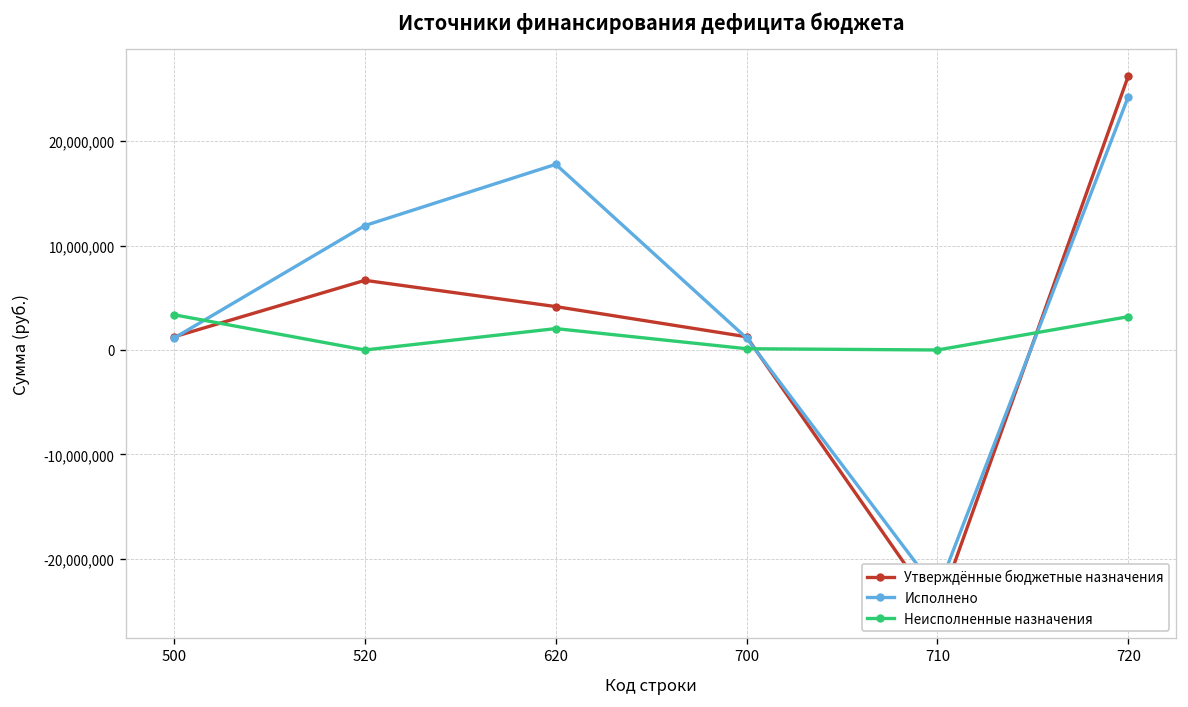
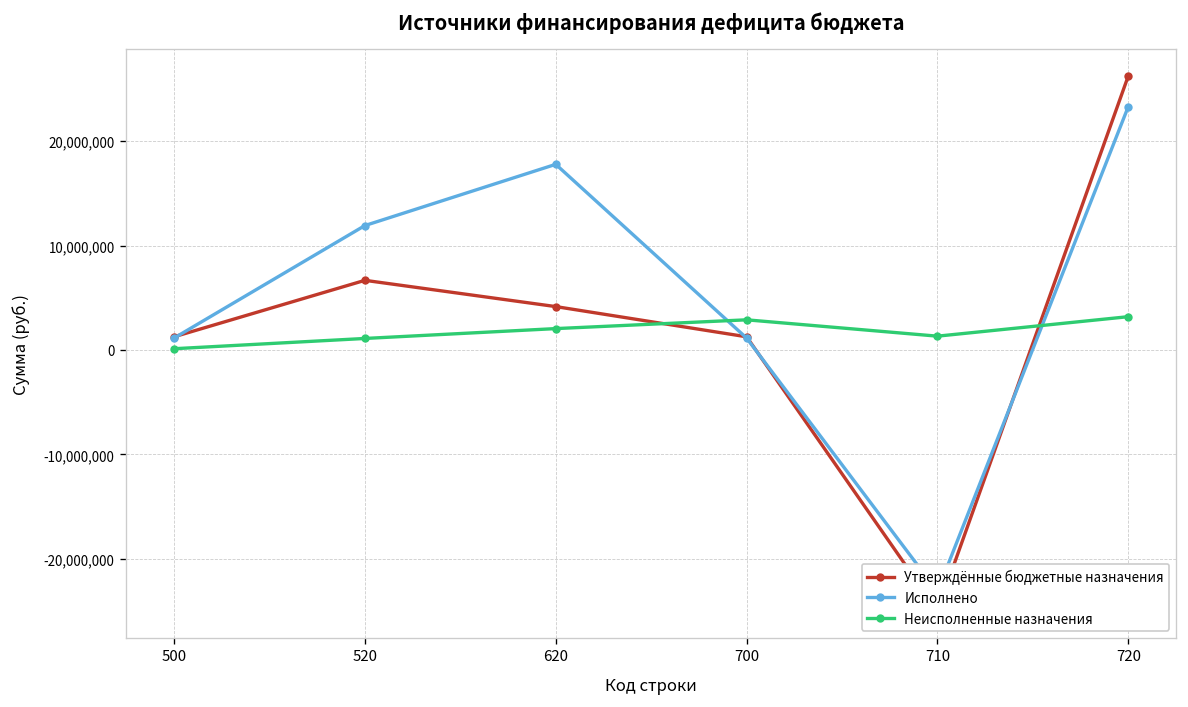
  {
    "Утверждённые бюджетные назначения": {
      "520": "7,000,000",
      "620": "4,000,000",
      "720": "26,000,000"
    },
    "Исполнено": {
      "520": "12,000,000",
      "620": "18,000,000",
-     "720": "24,000,000"
+     "720": "23,000,000"
    },
    "Неисполненные назначения": {
-     "500": "3,000,000",
-     "520": "0",
+     "500": "0",
+     "520": "1,000,000",
      "620": "2,000,000",
-     "700": "0",
-     "710": "0",
+     "700": "3,000,000",
+     "710": "1,000,000",
      "720": "3,000,000"
    }
  }
